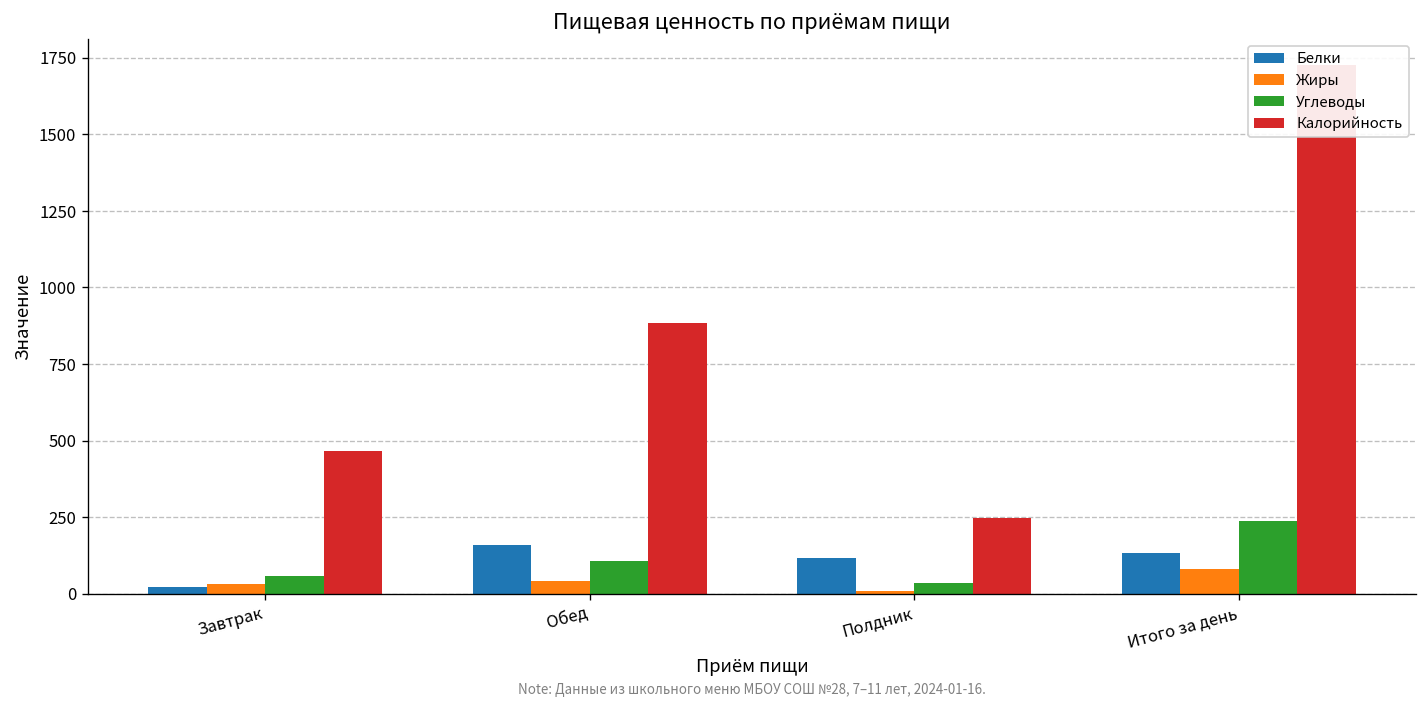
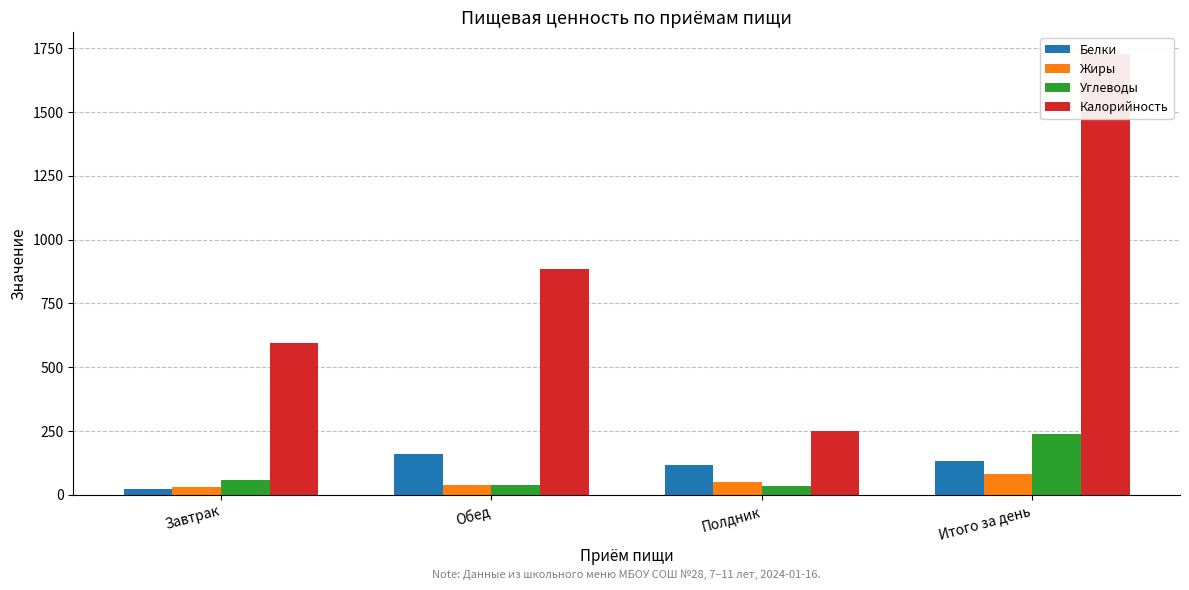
  {
    "Белки": {
      "Завтрак": 20,
      "Обед": 160,
      "Полдник": 120,
      "Итого за день": 130
    },
    "Жиры": {
      "Завтрак": 30,
      "Обед": 40,
-     "Полдник": 10,
+     "Полдник": 50,
      "Итого за день": 80
    },
    "Углеводы": {
      "Завтрак": 60,
-     "Обед": 110,
+     "Обед": 40,
      "Полдник": 30,
      "Итого за день": 240
    },
    "Калорийность": {
-     "Завтрак": 470,
+     "Завтрак": 590,
      "Обед": 880,
      "Полдник": 250
    }
  }
